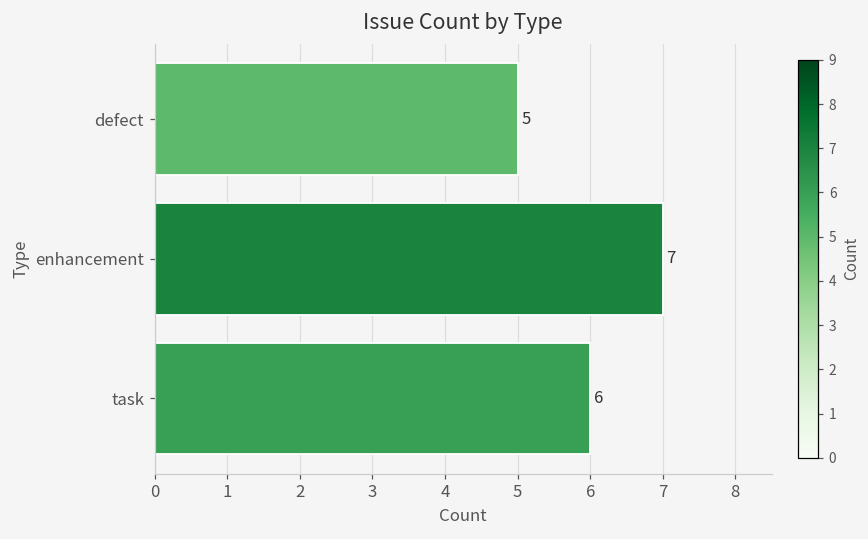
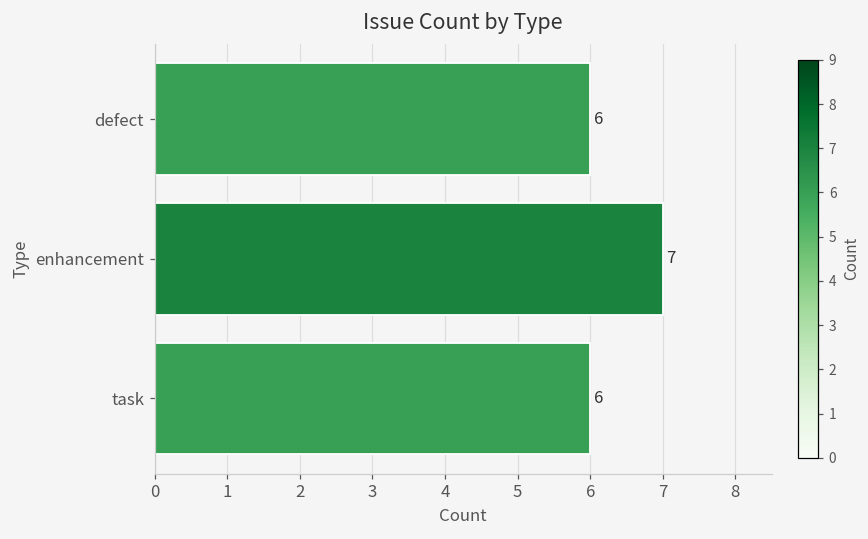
  {
-   "defect": 5,
+   "defect": 6,
    "enhancement": 7,
    "task": 6
  }
